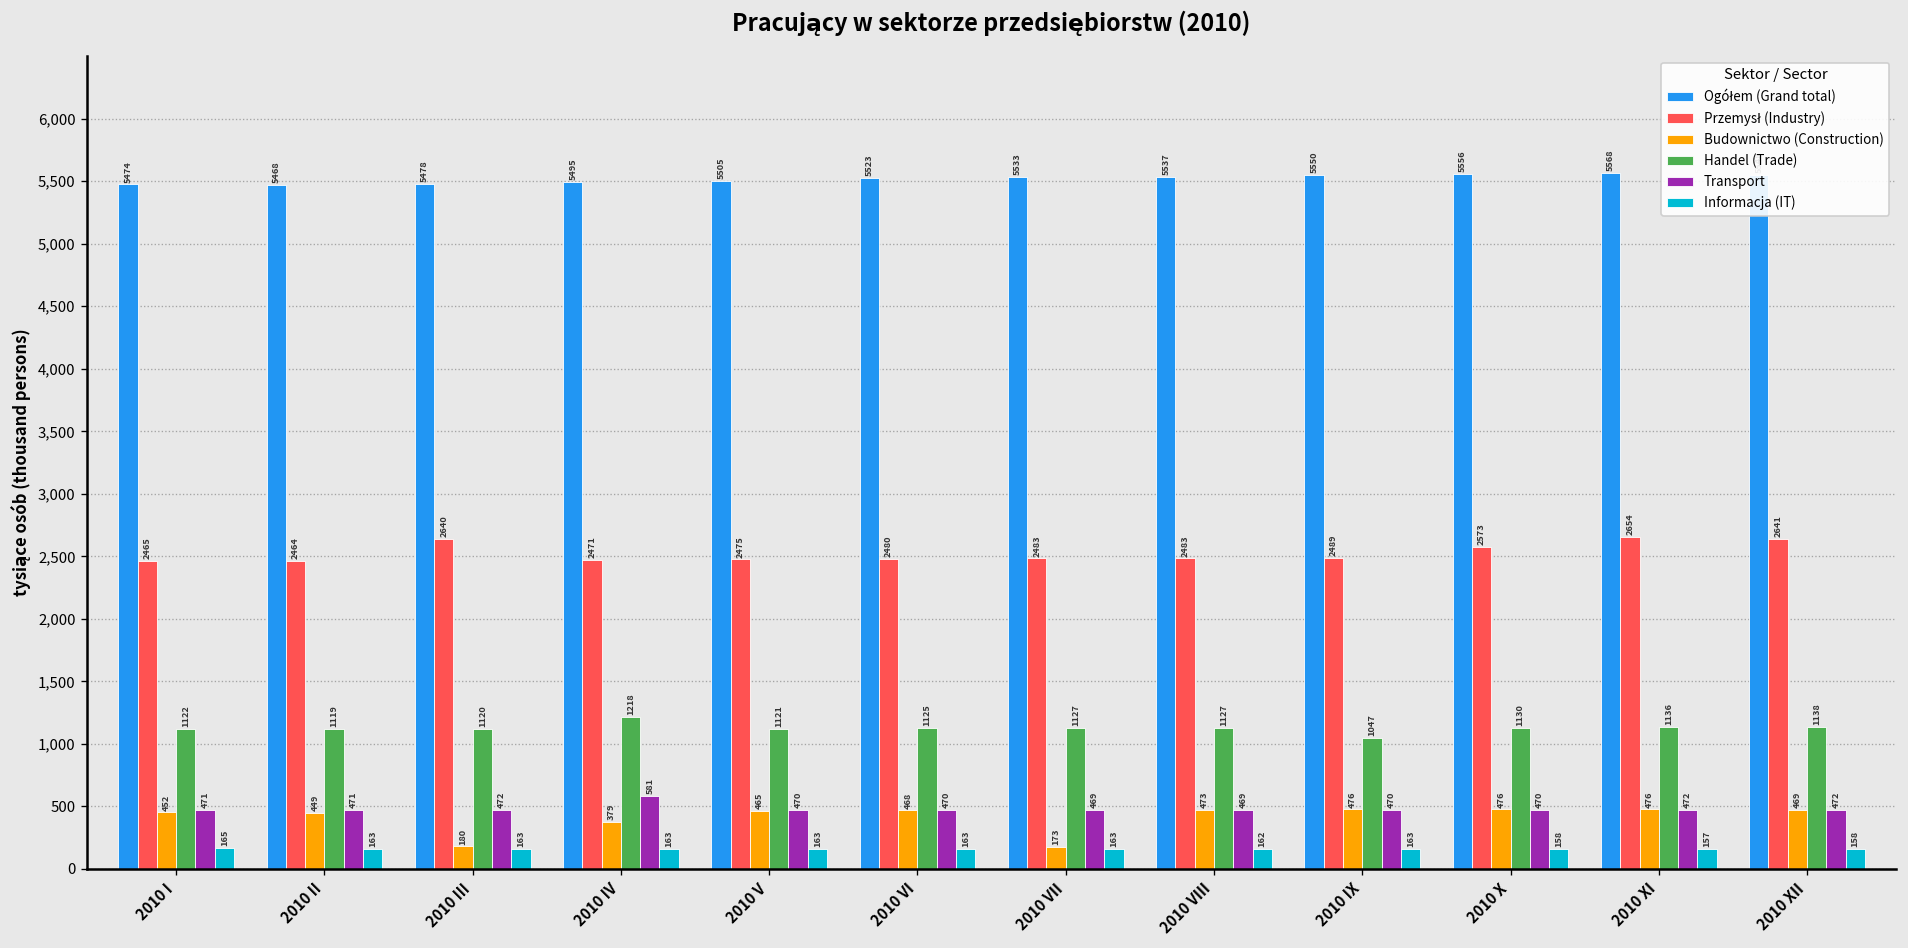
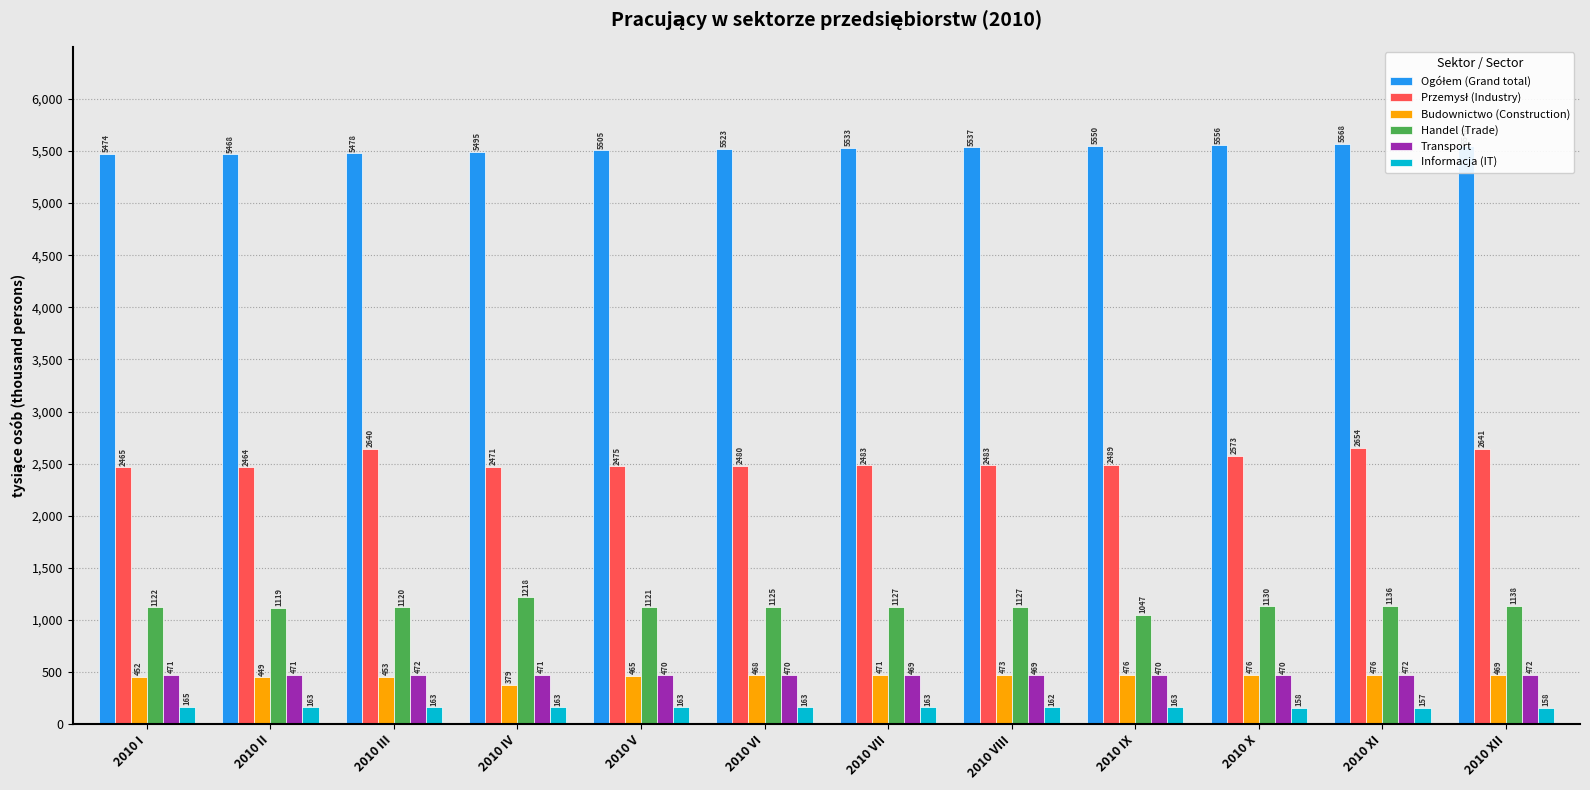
  {
    "Przemysł (Industry)": {
      "2010 I": 2465,
      "2010 II": 2464,
      "2010 III": 2640,
      "2010 IV": 2471,
      "2010 V": 2475,
      "2010 VI": 2480,
      "2010 VII": 2483,
      "2010 VIII": 2483,
      "2010 IX": 2489,
      "2010 X": 2573,
      "2010 XI": 2654,
      "2010 XII": 2641
    },
    "Budownictwo (Construction)": {
      "2010 I": 452,
      "2010 II": 449,
-     "2010 III": 180,
+     "2010 III": 453,
      "2010 IV": 379,
      "2010 V": 465,
      "2010 VI": 468,
-     "2010 VII": 173,
+     "2010 VII": 471,
      "2010 VIII": 473,
      "2010 IX": 476,
      "2010 X": 476,
      "2010 XI": 476,
      "2010 XII": 469
    },
    "Handel (Trade)": {
      "2010 I": 1122,
      "2010 II": 1119,
      "2010 III": 1120,
      "2010 IV": 1218,
      "2010 V": 1121,
      "2010 VI": 1125,
      "2010 VII": 1127,
      "2010 VIII": 1127,
      "2010 IX": 1047,
      "2010 X": 1130,
      "2010 XI": 1136,
      "2010 XII": 1138
    },
    "Transport": {
      "2010 I": 471,
      "2010 II": 471,
      "2010 III": 472,
-     "2010 IV": 581,
+     "2010 IV": 471,
      "2010 V": 470,
      "2010 VI": 470,
      "2010 VII": 469,
      "2010 VIII": 469,
      "2010 IX": 470,
      "2010 X": 470,
      "2010 XI": 472,
      "2010 XII": 472
    }
  }
